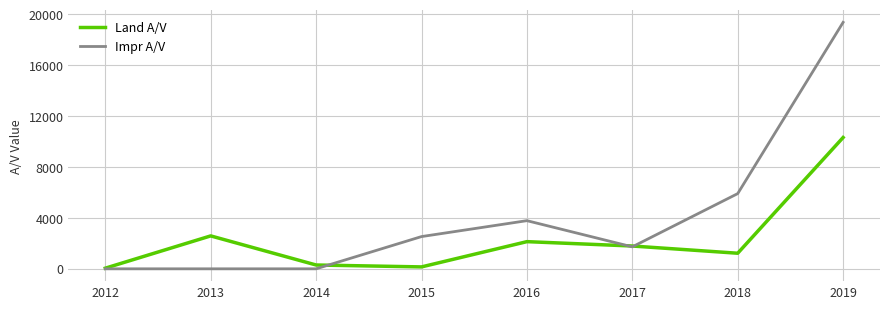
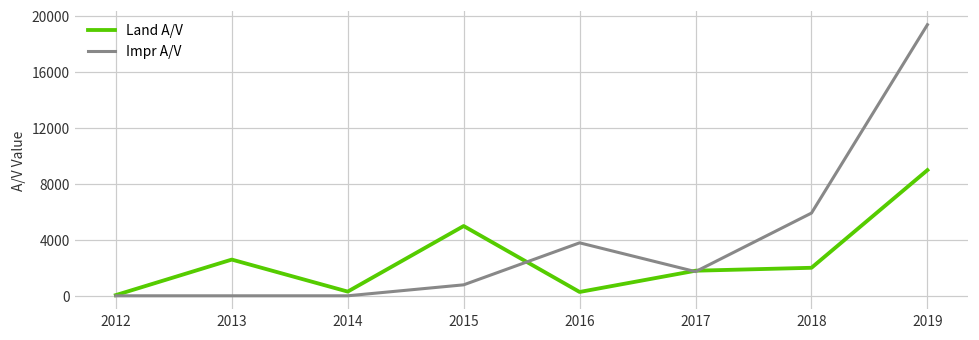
  {
    "Land A/V": {
      "2013": 2600,
      "2014": 300,
-     "2015": 200,
-     "2016": 2100,
-     "2018": 1200,
-     "2019": 10300
+     "2015": 5000,
+     "2016": 300,
+     "2018": 2000,
+     "2019": 9000
    },
    "Impr A/V": {
      "2013": 0,
      "2014": 0,
-     "2015": 2500,
+     "2015": 800,
      "2016": 3800,
      "2018": 5900,
      "2019": 19400
    }
  }
